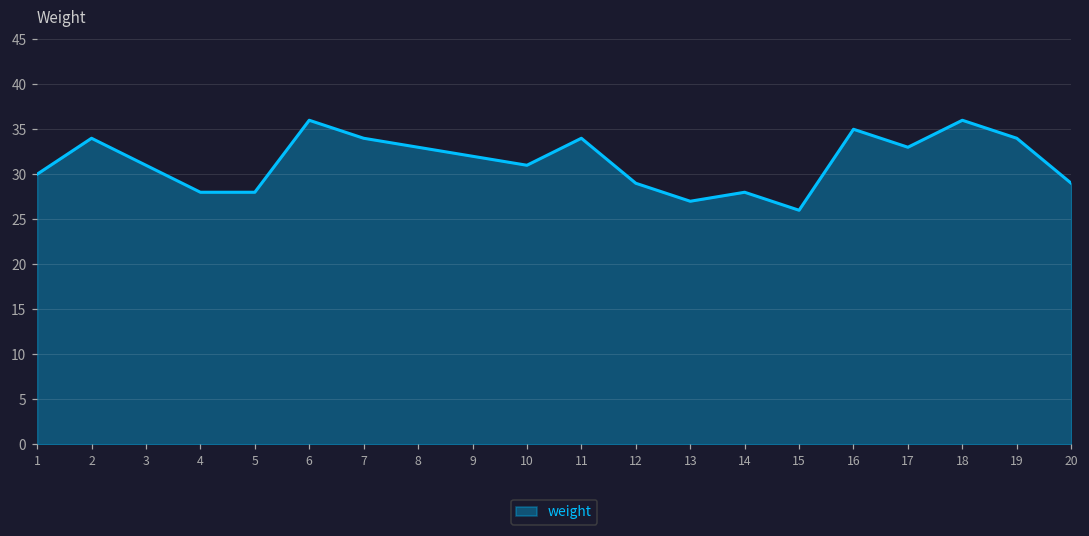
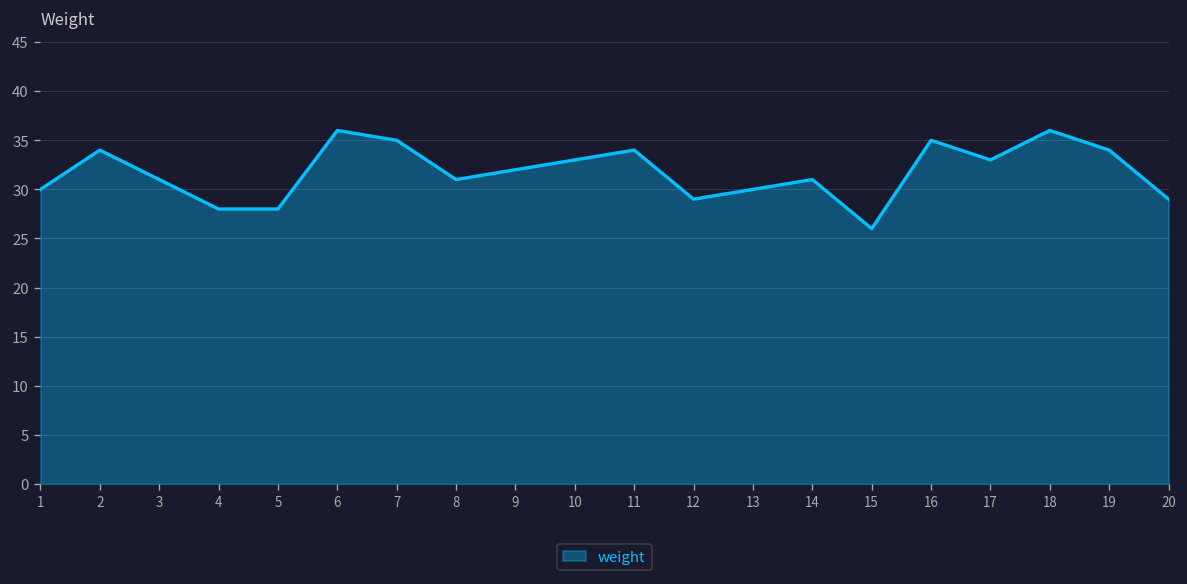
  {
    "1": 30,
    "2": 34,
    "3": 31,
    "4": 28,
    "5": 28,
    "6": 36,
-   "7": 34,
-   "8": 33,
+   "7": 35,
+   "8": 31,
    "9": 32,
-   "10": 31,
+   "10": 33,
    "11": 34,
    "12": 29,
-   "13": 27,
-   "14": 28,
+   "13": 30,
+   "14": 31,
    "15": 26,
    "16": 35,
    "17": 33,
    "18": 36,
    "19": 34,
    "20": 29
  }
